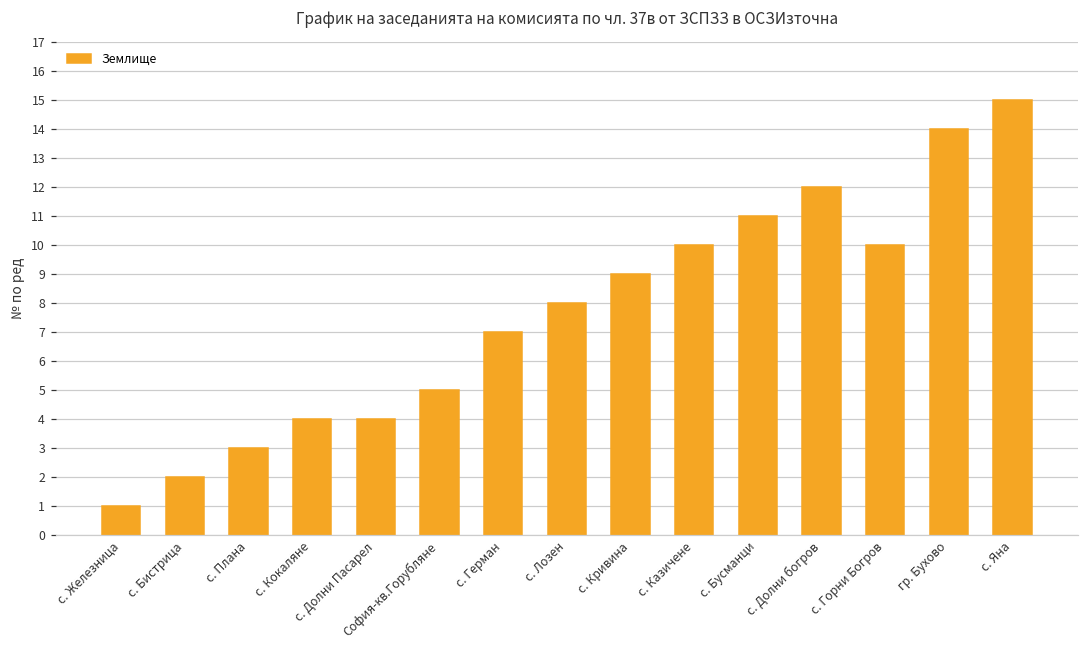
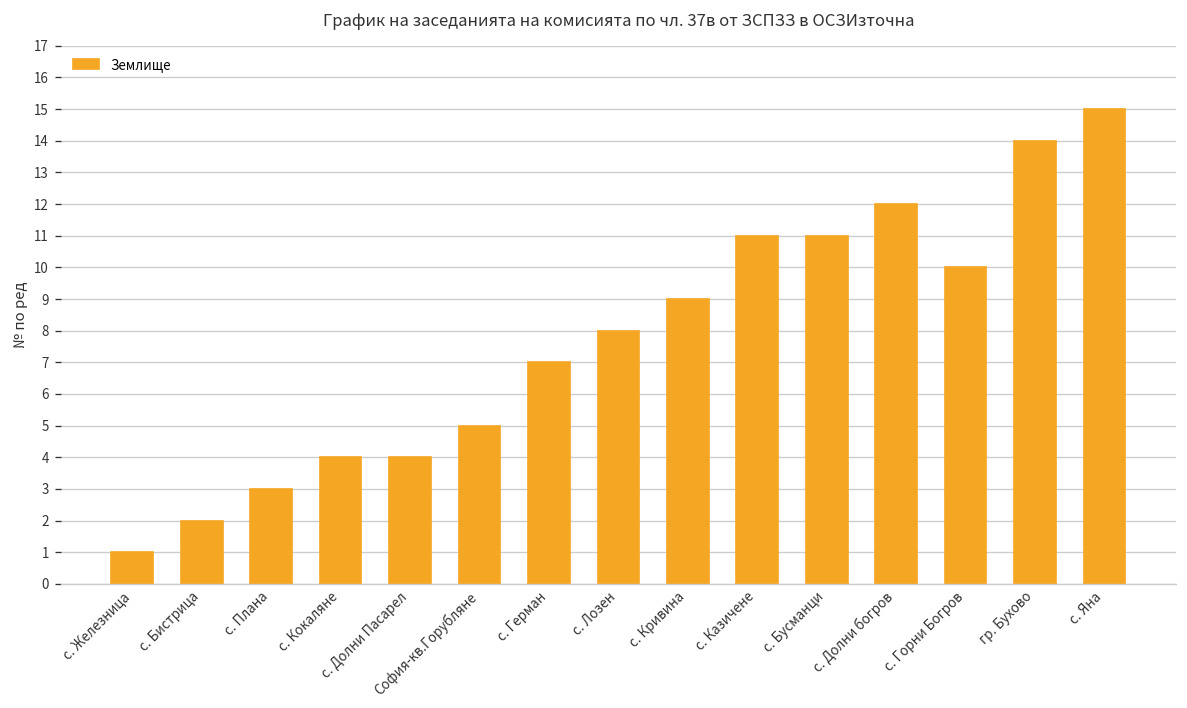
  {
    "с. Железница": 1,
    "с. Бистрица": 2,
    "с. Плана": 3,
    "с. Кокаляне": 4,
    "с. Долни Пасарел": 4,
    "София-кв.Горубляне": 5,
    "с. Герман": 7,
    "с. Лозен": 8,
    "с. Кривина": 9,
-   "с. Казичене": 10,
+   "с. Казичене": 11,
    "с. Бусманци": 11,
    "с. Долни богров": 12,
    "с. Горни Богров": 10,
    "гр. Бухово": 14,
    "с. Яна": 15
  }
